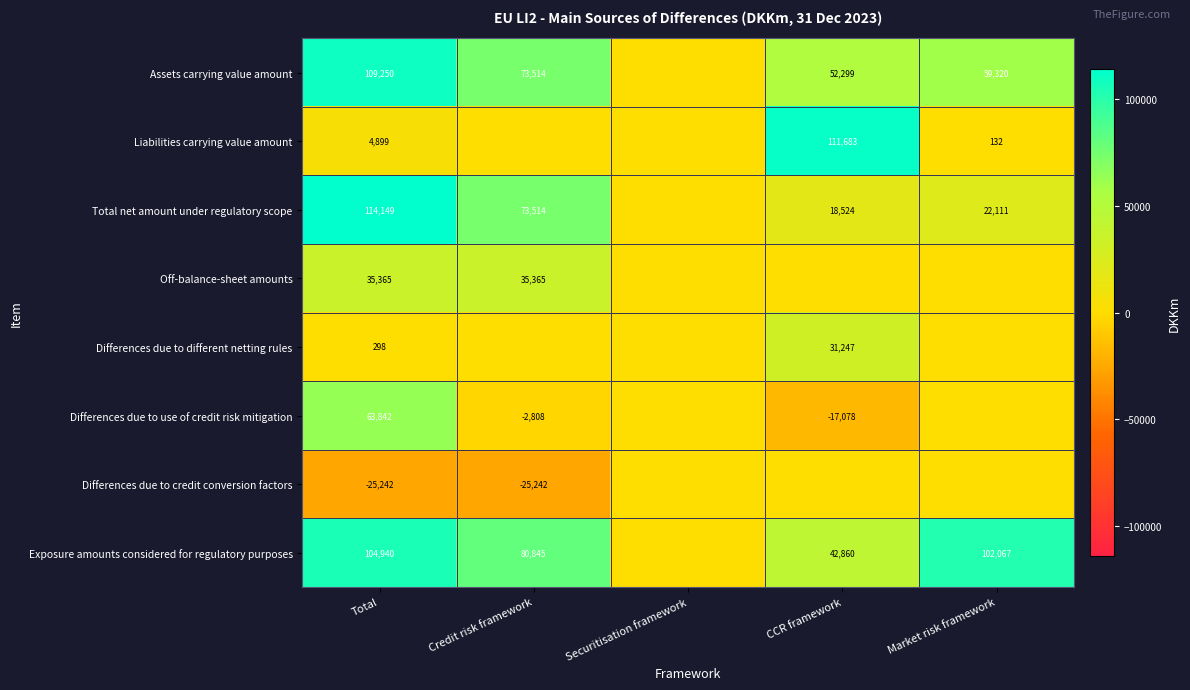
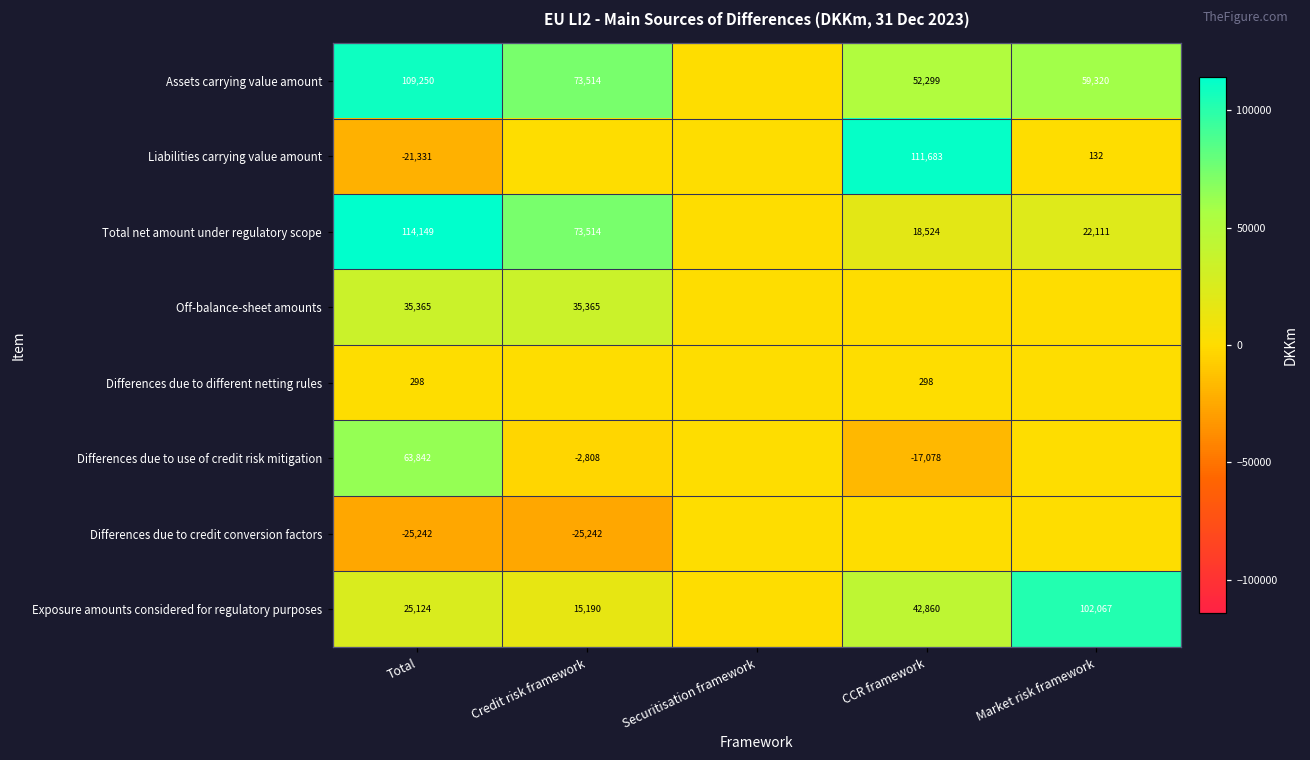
  {
    "Assets carrying value amount": {
      "Total": "109,250",
      "Credit risk framework": "73,514",
      "CCR framework": "52,299",
      "Market risk framework": "59,320"
    },
    "Liabilities carrying value amount": {
-     "Total": "4,899",
+     "Total": "-21,331",
      "CCR framework": "111,683",
      "Market risk framework": "132"
    },
    "Total net amount under regulatory scope": {
      "Total": "114,149",
      "Credit risk framework": "73,514",
      "CCR framework": "18,524",
      "Market risk framework": "22,111"
    },
    "Off-balance-sheet amounts": {
      "Total": "35,365",
      "Credit risk framework": "35,365"
    },
    "Differences due to different netting rules": {
      "Total": "298",
-     "CCR framework": "31,247"
+     "CCR framework": "298"
    },
    "Differences due to use of credit risk mitigation": {
      "Total": "63,842",
      "Credit risk framework": "-2,808",
      "CCR framework": "-17,078"
    },
    "Differences due to credit conversion factors": {
      "Total": "-25,242",
      "Credit risk framework": "-25,242"
    },
    "Exposure amounts considered for regulatory purposes": {
-     "Total": "104,940",
-     "Credit risk framework": "80,845",
+     "Total": "25,124",
+     "Credit risk framework": "15,190",
      "CCR framework": "42,860",
      "Market risk framework": "102,067"
    }
  }
